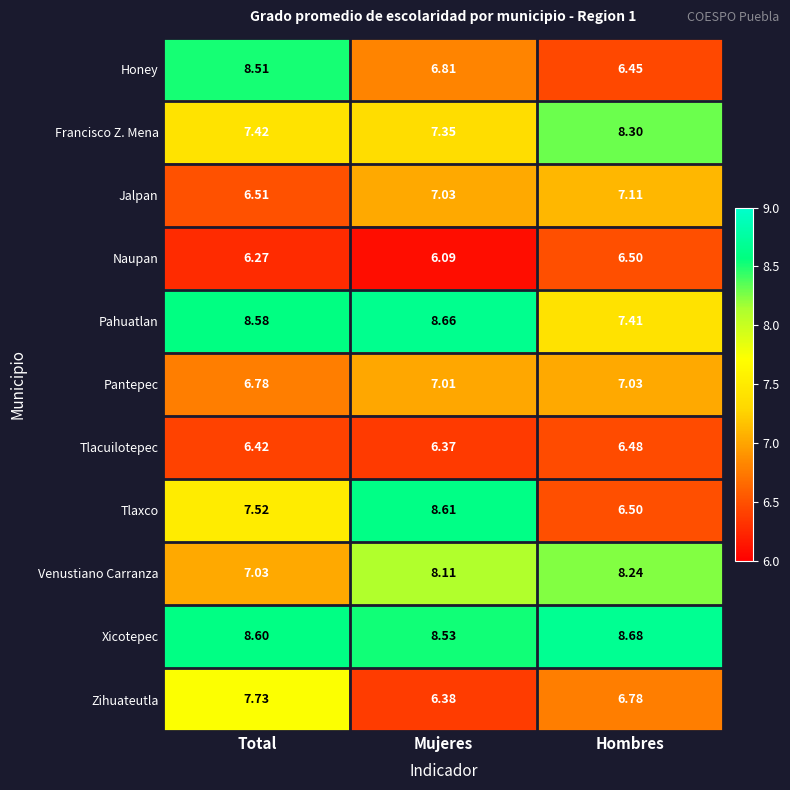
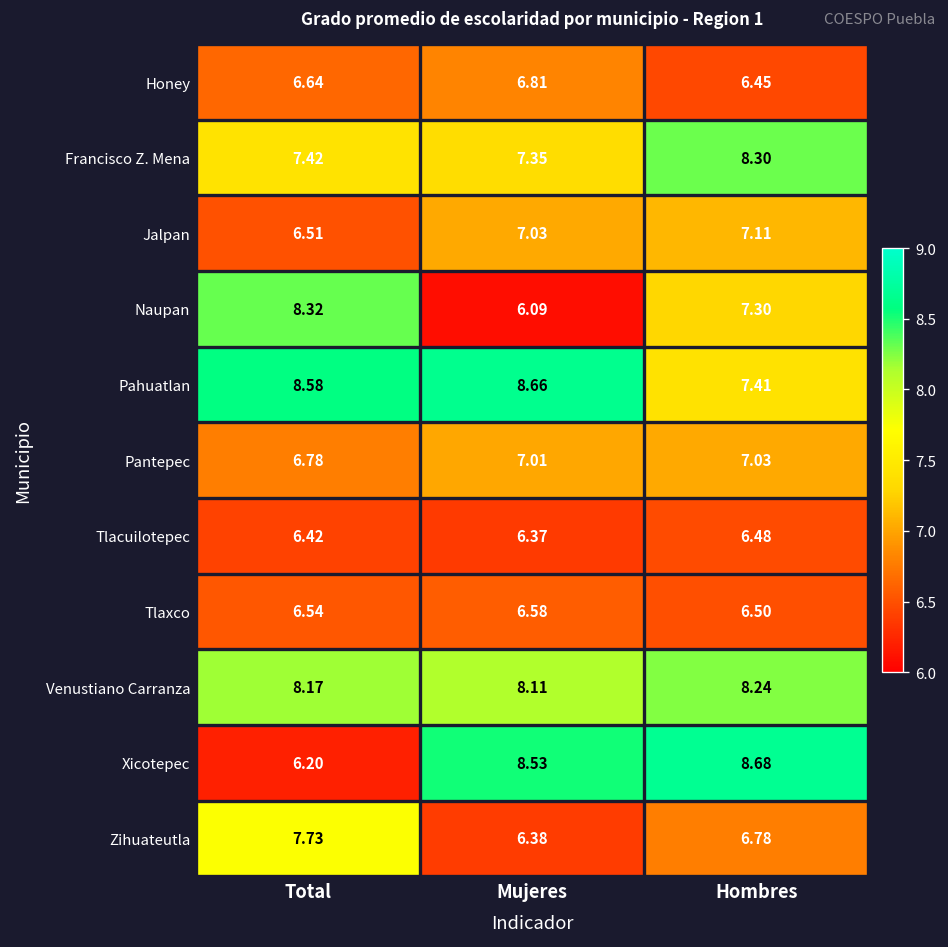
  {
    "Honey": {
-     "Total": 8.51,
+     "Total": 6.64,
      "Mujeres": 6.81,
      "Hombres": 6.45
    },
    "Francisco Z. Mena": {
      "Total": 7.42,
      "Mujeres": 7.35,
      "Hombres": 8.30
    },
    "Jalpan": {
      "Total": 6.51,
      "Mujeres": 7.03,
      "Hombres": 7.11
    },
    "Naupan": {
-     "Total": 6.27,
+     "Total": 8.32,
      "Mujeres": 6.09,
-     "Hombres": 6.50
+     "Hombres": 7.30
    },
    "Pahuatlan": {
      "Total": 8.58,
      "Mujeres": 8.66,
      "Hombres": 7.41
    },
    "Pantepec": {
      "Total": 6.78,
      "Mujeres": 7.01,
      "Hombres": 7.03
    },
    "Tlacuilotepec": {
      "Total": 6.42,
      "Mujeres": 6.37,
      "Hombres": 6.48
    },
    "Tlaxco": {
-     "Total": 7.52,
-     "Mujeres": 8.61,
+     "Total": 6.54,
+     "Mujeres": 6.58,
      "Hombres": 6.50
    },
    "Venustiano Carranza": {
-     "Total": 7.03,
+     "Total": 8.17,
      "Mujeres": 8.11,
      "Hombres": 8.24
    },
    "Xicotepec": {
-     "Total": 8.60,
+     "Total": 6.20,
      "Mujeres": 8.53,
      "Hombres": 8.68
    },
    "Zihuateutla": {
      "Total": 7.73,
      "Mujeres": 6.38,
      "Hombres": 6.78
    }
  }
